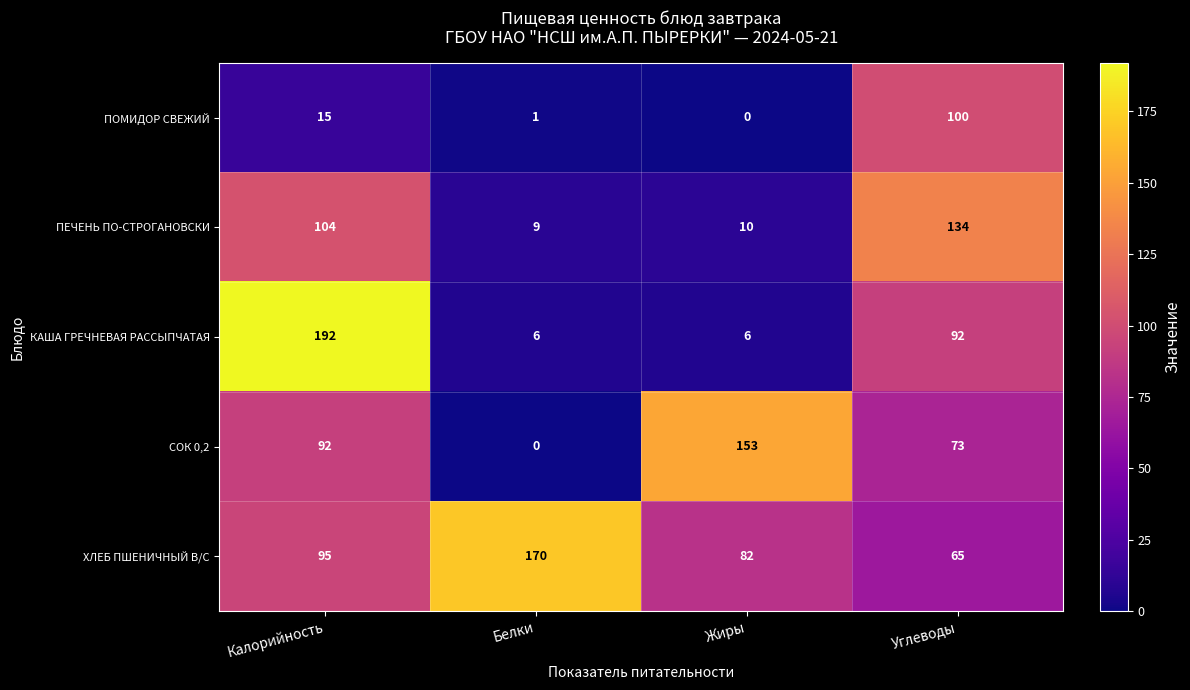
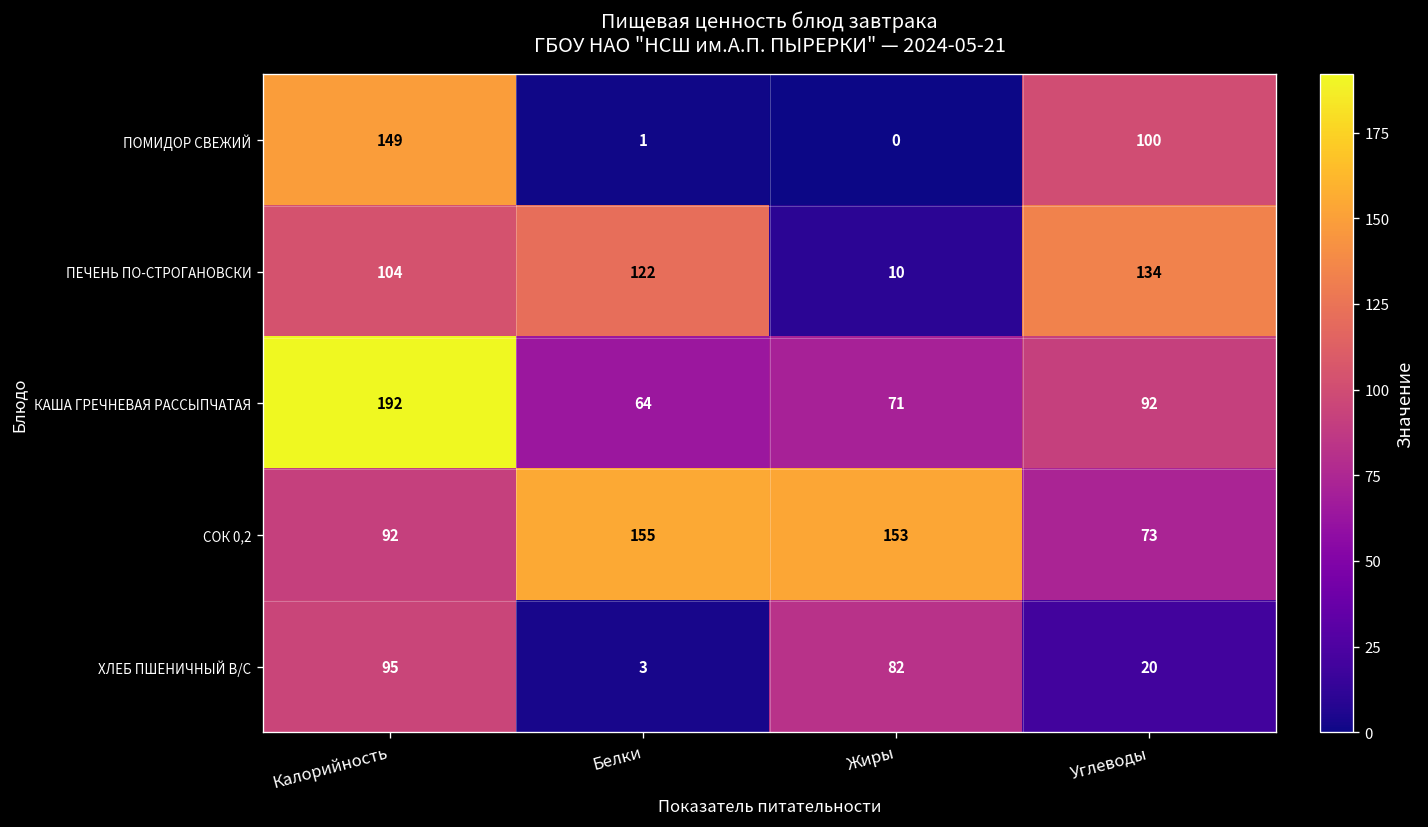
  {
    "ПОМИДОР СВЕЖИЙ": {
-     "Калорийность": 15,
+     "Калорийность": 149,
      "Белки": 1,
      "Жиры": 0,
      "Углеводы": 100
    },
    "ПЕЧЕНЬ ПО-СТРОГАНОВСКИ": {
      "Калорийность": 104,
-     "Белки": 9,
+     "Белки": 122,
      "Жиры": 10,
      "Углеводы": 134
    },
    "КАША ГРЕЧНЕВАЯ РАССЫПЧАТАЯ": {
      "Калорийность": 192,
-     "Белки": 6,
-     "Жиры": 6,
+     "Белки": 64,
+     "Жиры": 71,
      "Углеводы": 92
    },
    "СОК 0,2": {
      "Калорийность": 92,
-     "Белки": 0,
+     "Белки": 155,
      "Жиры": 153,
      "Углеводы": 73
    },
    "ХЛЕБ ПШЕНИЧНЫЙ В/С": {
      "Калорийность": 95,
-     "Белки": 170,
+     "Белки": 3,
      "Жиры": 82,
-     "Углеводы": 65
+     "Углеводы": 20
    }
  }
